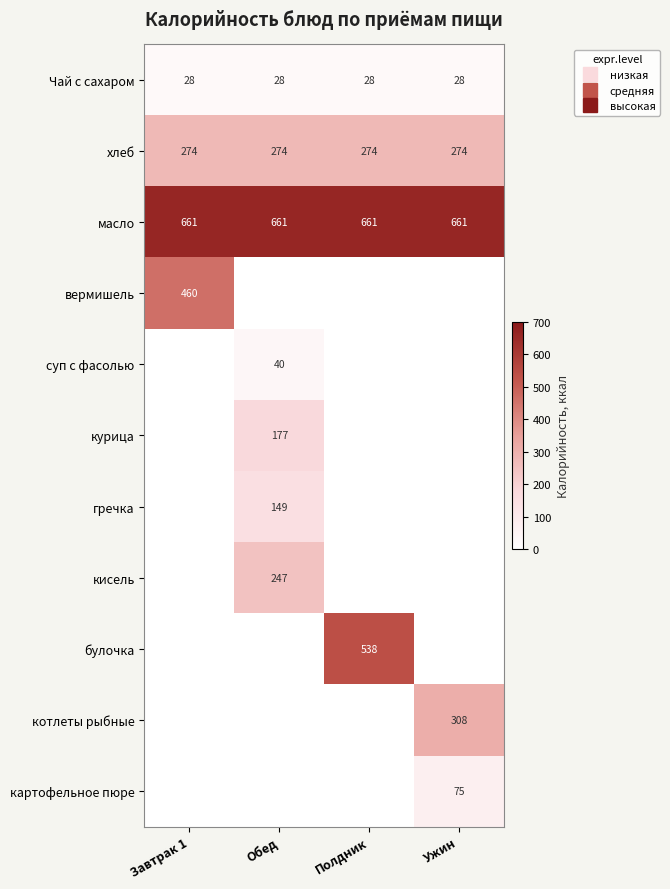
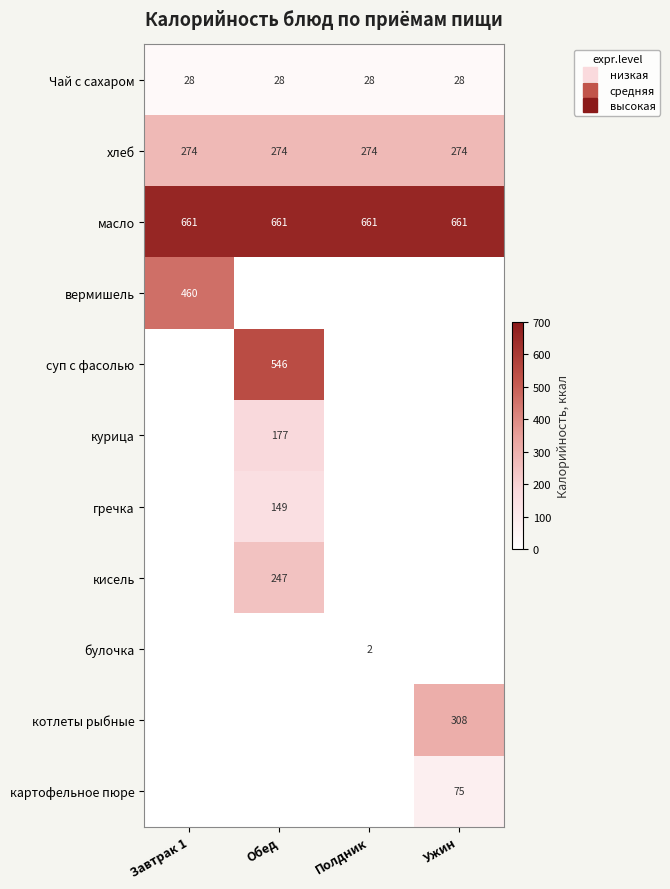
  {
    "Чай с сахаром": {
      "Завтрак 1": 28,
      "Обед": 28,
      "Полдник": 28,
      "Ужин": 28
    },
    "хлеб": {
      "Завтрак 1": 274,
      "Обед": 274,
      "Полдник": 274,
      "Ужин": 274
    },
    "масло": {
      "Завтрак 1": 661,
      "Обед": 661,
      "Полдник": 661,
      "Ужин": 661
    },
    "вермишель": {
      "Завтрак 1": 460
    },
    "суп с фасолью": {
-     "Обед": 40
+     "Обед": 546
    },
    "курица": {
      "Обед": 177
    },
    "гречка": {
      "Обед": 149
    },
    "кисель": {
      "Обед": 247
    },
    "булочка": {
-     "Полдник": 538
+     "Полдник": 2
    },
    "котлеты рыбные": {
      "Ужин": 308
    },
    "картофельное пюре": {
      "Ужин": 75
    }
  }
